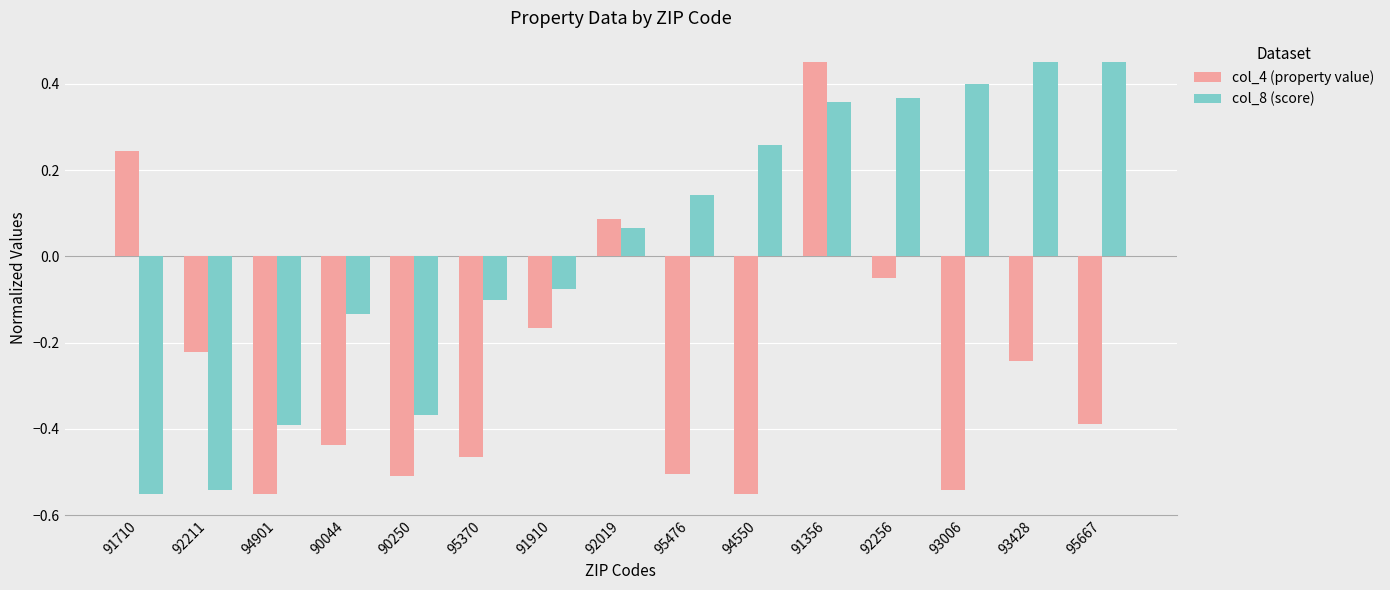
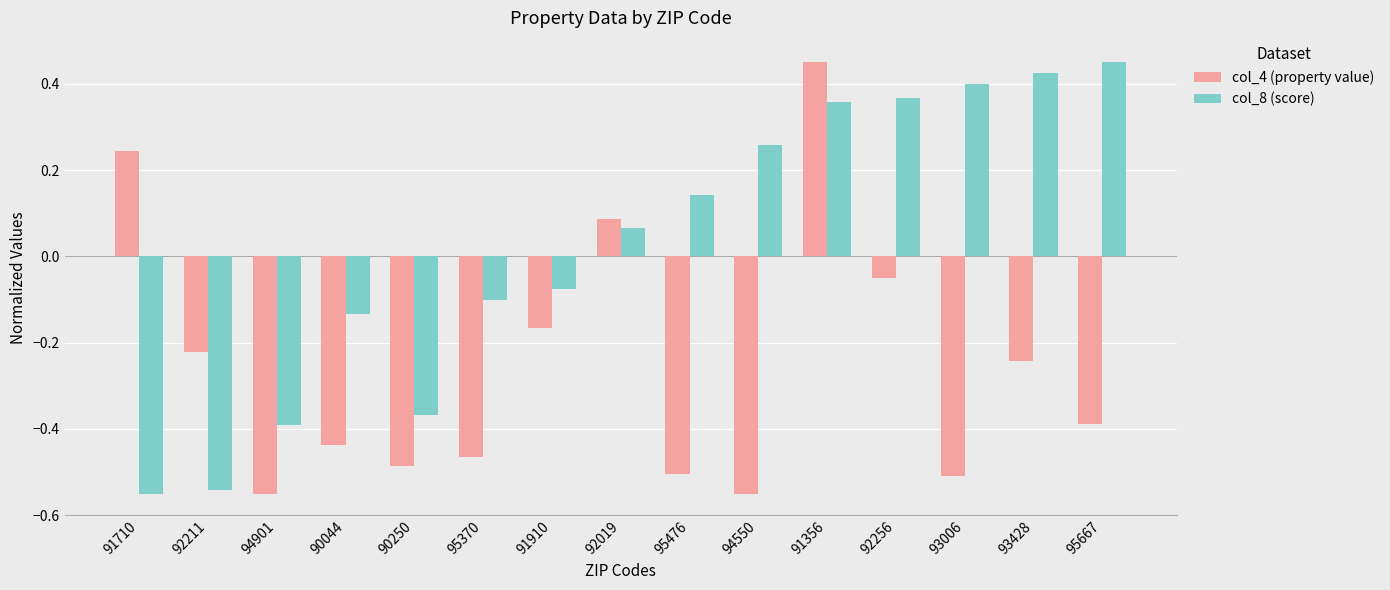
  {
    "col_4 (property value)": {
      "91710": 0.24,
      "92211": -0.22,
      "94901": -0.55,
      "90044": -0.44,
-     "90250": -0.51,
+     "90250": -0.49,
      "95370": -0.47,
      "91910": -0.17,
      "92019": 0.09,
      "95476": -0.51,
      "94550": -0.55,
      "91356": 0.45,
      "92256": -0.05,
-     "93006": -0.54,
+     "93006": -0.51,
      "93428": -0.24,
      "95667": -0.39
    },
    "col_8 (score)": {
      "91710": -0.55,
      "92211": -0.54,
      "94901": -0.39,
      "90044": -0.13,
      "90250": -0.37,
      "95370": -0.10,
      "91910": -0.08,
      "92019": 0.07,
      "95476": 0.14,
      "94550": 0.26,
      "91356": 0.36,
      "92256": 0.37,
      "93006": 0.40,
-     "93428": 0.45,
+     "93428": 0.42,
      "95667": 0.45
    }
  }
